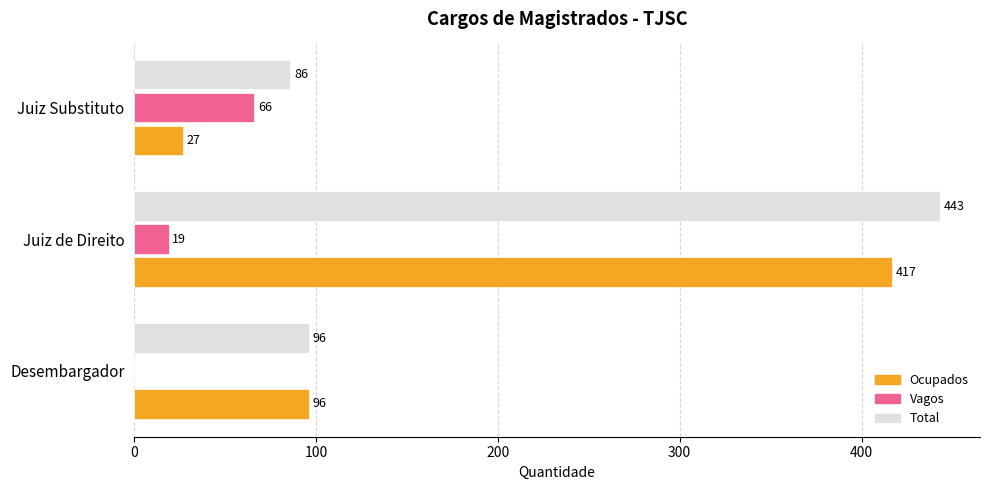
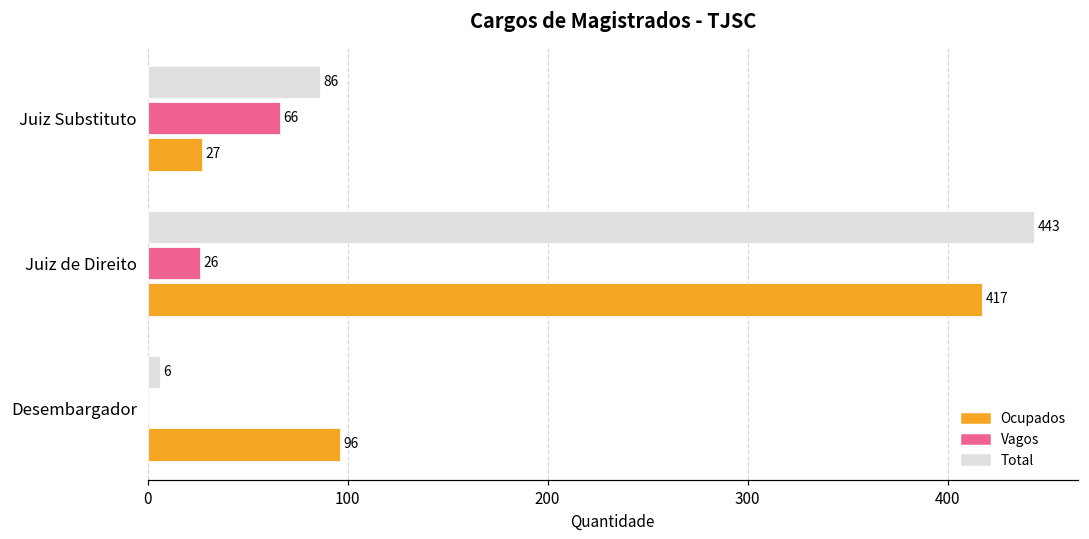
  {
    "Ocupados": {
      "Juiz Substituto": 27,
      "Juiz de Direito": 417,
      "Desembargador": 96
    },
    "Vagos": {
      "Juiz Substituto": 66,
-     "Juiz de Direito": 19
+     "Juiz de Direito": 26
    },
    "Total": {
      "Juiz Substituto": 86,
      "Juiz de Direito": 443,
-     "Desembargador": 96
+     "Desembargador": 6
    }
  }
